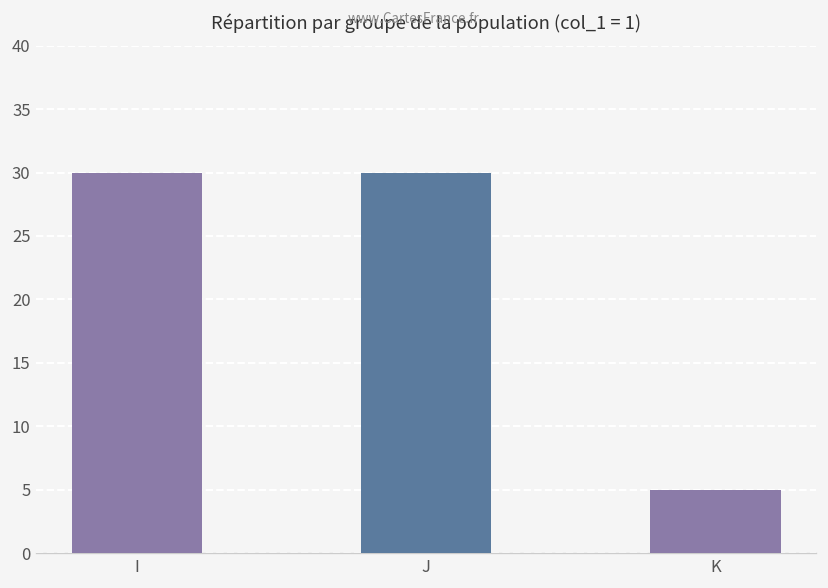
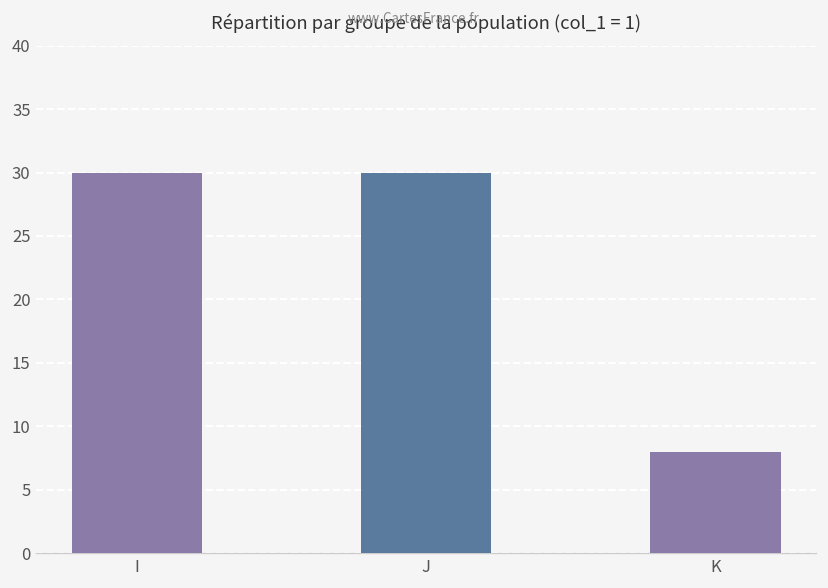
  {
    "I": 30,
    "J": 30,
-   "K": 5
+   "K": 8
  }
